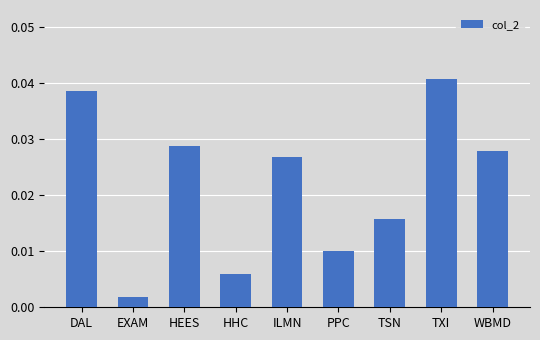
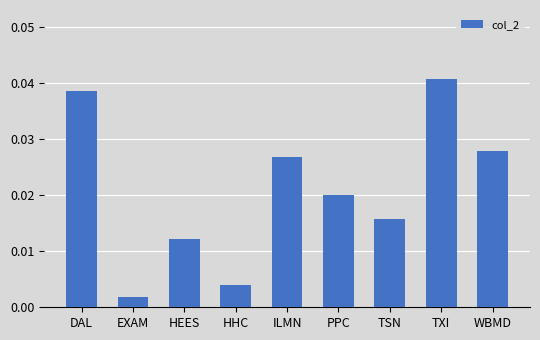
  {
    "DAL": 0.039,
    "EXAM": 0.002,
-   "HEES": 0.029,
-   "HHC": 0.006,
+   "HEES": 0.012,
+   "HHC": 0.004,
    "ILMN": 0.027,
-   "PPC": 0.01,
+   "PPC": 0.02,
    "TSN": 0.016,
    "TXI": 0.041,
    "WBMD": 0.028
  }
